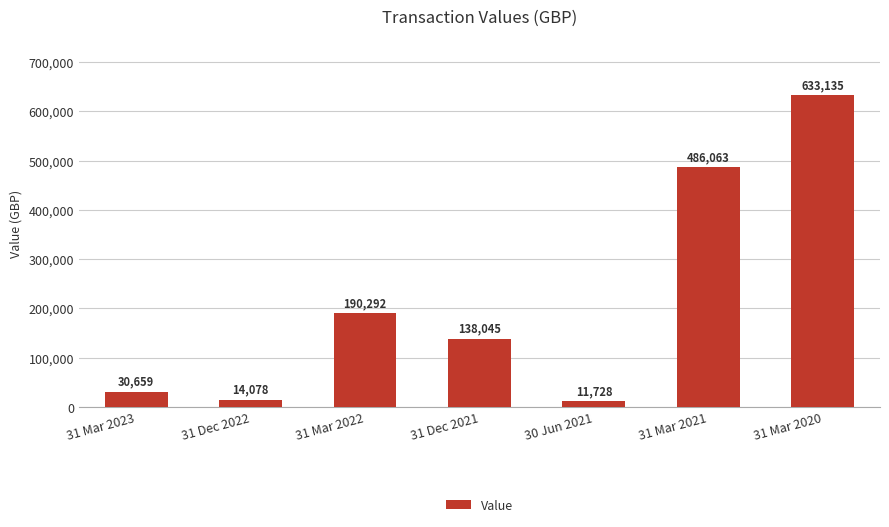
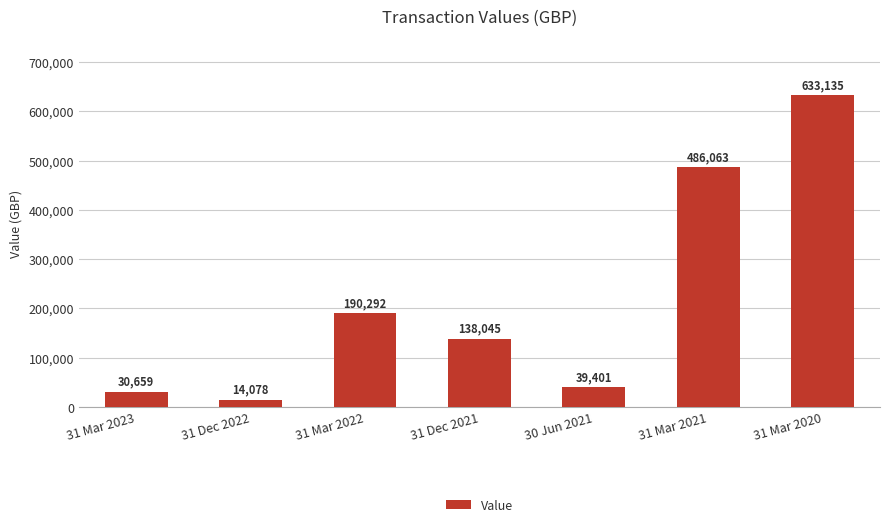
  {
    "31 Mar 2023": "30,659",
    "31 Dec 2022": "14,078",
    "31 Mar 2022": "190,292",
    "31 Dec 2021": "138,045",
-   "30 Jun 2021": "11,728",
+   "30 Jun 2021": "39,401",
    "31 Mar 2021": "486,063",
    "31 Mar 2020": "633,135"
  }
